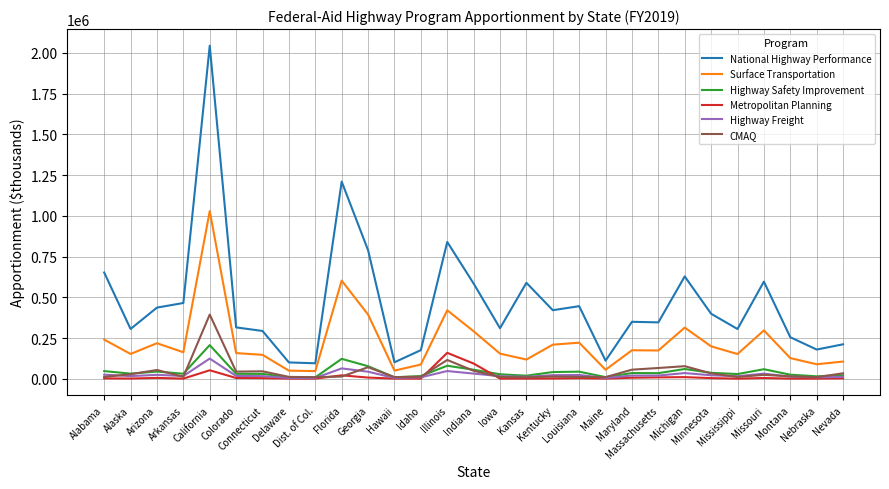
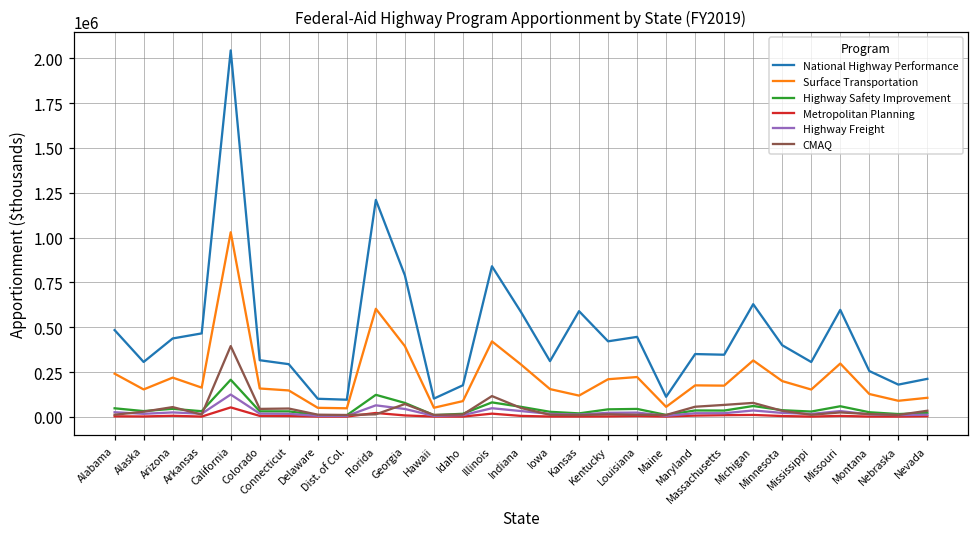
  {
    "National Highway Performance": {
-     "Alabama": 650000,
+     "Alabama": 480000,
      "Alaska": 310000,
      "Arizona": 440000,
      "Arkansas": 470000,
      "California": 2040000,
      "Colorado": 320000,
      "Connecticut": 290000,
      "Delaware": 100000,
      "Dist. of Col.": 100000,
      "Florida": 1210000,
      "Georgia": 790000,
      "Hawaii": 100000,
      "Idaho": 180000,
      "Illinois": 840000,
      "Indiana": 580000,
      "Iowa": 310000,
      "Kansas": 590000,
      "Kentucky": 420000,
      "Louisiana": 450000,
      "Maine": 110000,
      "Maryland": 350000,
      "Massachusetts": 350000,
      "Michigan": 630000,
      "Minnesota": 400000,
      "Mississippi": 310000,
      "Missouri": 600000,
      "Montana": 260000,
      "Nebraska": 180000,
      "Nevada": 210000
    },
    "Surface Transportation": {
      "Alabama": 240000,
      "Alaska": 150000,
      "Arizona": 220000,
      "Arkansas": 160000,
      "California": 1030000,
      "Colorado": 160000,
      "Connecticut": 150000,
      "Delaware": 50000,
      "Dist. of Col.": 50000,
      "Florida": 600000,
      "Georgia": 390000,
      "Hawaii": 50000,
      "Idaho": 90000,
      "Illinois": 420000,
      "Indiana": 290000,
      "Iowa": 150000,
      "Kansas": 120000,
      "Kentucky": 210000,
      "Louisiana": 220000,
      "Maine": 60000,
      "Maryland": 180000,
      "Massachusetts": 170000,
      "Michigan": 310000,
      "Minnesota": 200000,
      "Mississippi": 150000,
      "Missouri": 300000,
      "Montana": 130000,
      "Nebraska": 90000,
      "Nevada": 110000
    },
    "Highway Safety Improvement": {
      "Alabama": 50000,
      "California": 210000,
      "Florida": 120000,
      "Illinois": 80000,
      "Kentucky": 40000,
      "Louisiana": 40000,
      "Michigan": 60000,
      "Missouri": 60000
    },
    "Metropolitan Planning": {
      "Arizona": 10000,
      "California": 50000,
      "Georgia": 10000,
-     "Illinois": 160000,
-     "Indiana": 90000,
+     "Illinois": 20000,
+     "Indiana": 10000,
      "Michigan": 10000,
      "Minnesota": 0,
      "Missouri": 10000
    },
    "Highway Freight": {
      "Arizona": 20000,
      "California": 120000,
      "Florida": 60000,
      "Georgia": 40000,
      "Illinois": 50000,
      "Indiana": 30000,
      "Michigan": 40000
    },
    "CMAQ": {
      "California": 390000,
      "Connecticut": 50000,
      "Illinois": 120000,
      "Maryland": 60000,
      "Massachusetts": 70000,
      "Michigan": 80000
    }
  }
